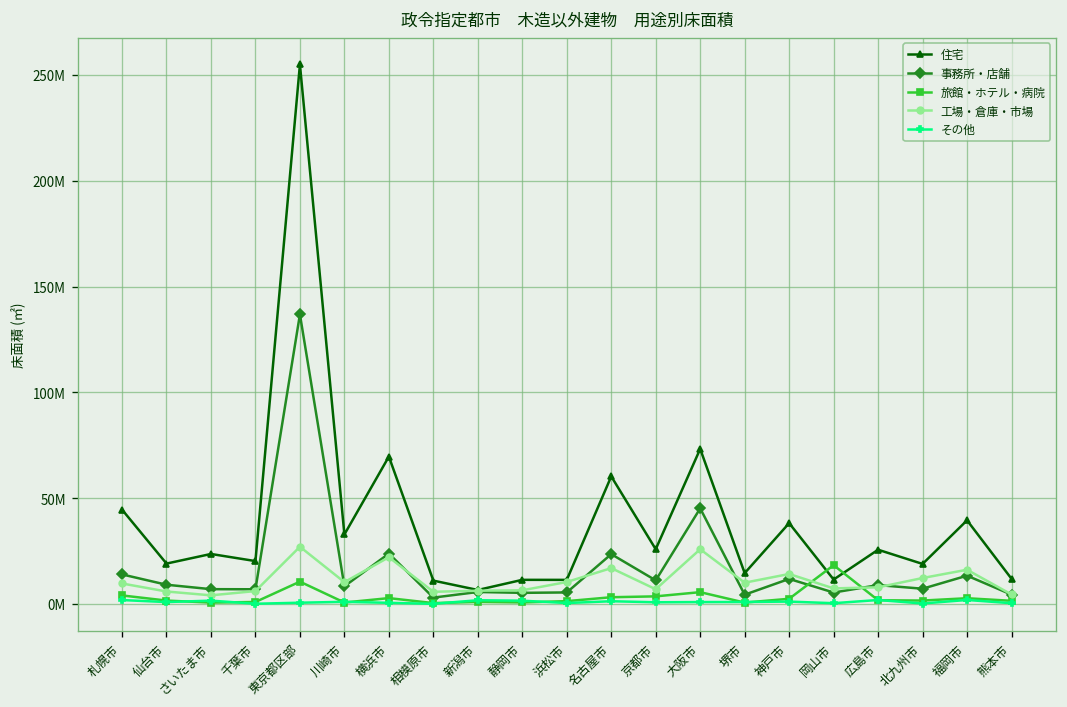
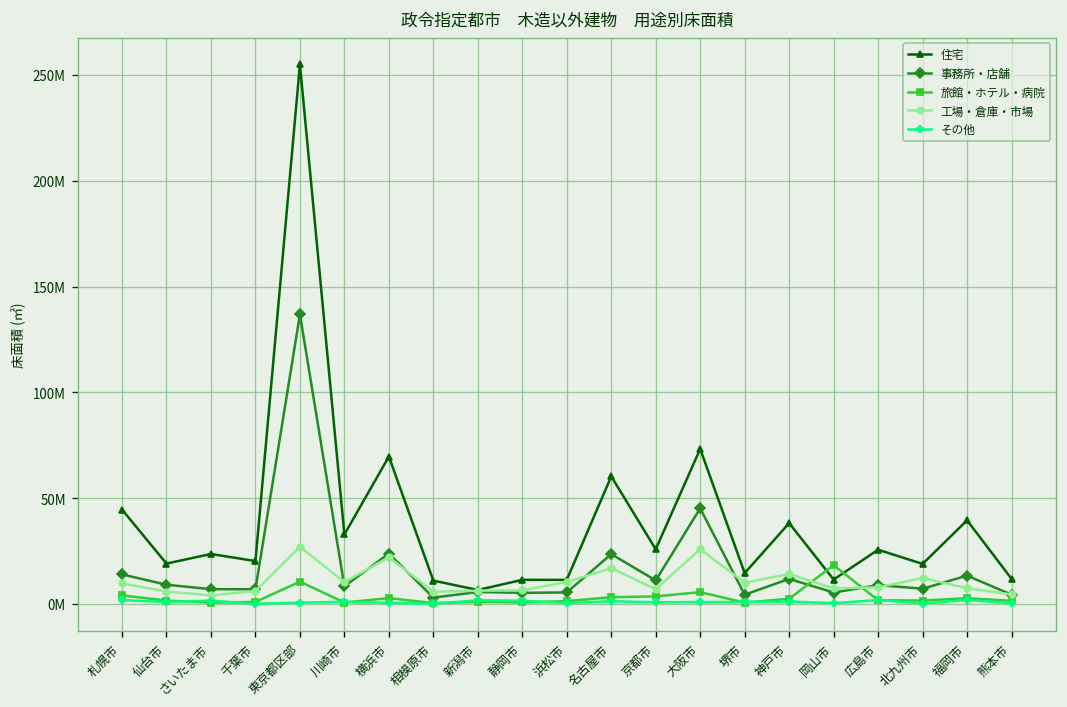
  {
    "住宅": {
      "札幌市": 45000000,
      "仙台市": 19000000,
      "さいたま市": 24000000,
      "千葉市": 20000000,
      "東京都区部": 255000000,
      "川崎市": 33000000,
      "横浜市": 70000000,
      "相模原市": 11000000,
      "静岡市": 11000000,
      "名古屋市": 60000000,
      "京都市": 26000000,
      "大阪市": 73000000,
      "堺市": 15000000,
      "神戸市": 38000000,
      "岡山市": 12000000,
      "広島市": 26000000,
      "北九州市": 19000000,
      "福岡市": 40000000,
      "熊本市": 12000000
    },
    "事務所・店舗": {
      "札幌市": 14000000,
      "仙台市": 9000000,
      "さいたま市": 7000000,
      "東京都区部": 137000000,
      "川崎市": 8000000,
      "横浜市": 24000000,
      "相模原市": 3000000,
      "浜松市": 5000000,
      "名古屋市": 24000000,
      "京都市": 11000000,
      "大阪市": 45000000,
      "堺市": 4000000,
      "神戸市": 12000000,
      "岡山市": 5000000,
      "北九州市": 7000000,
      "福岡市": 13000000
    },
    "旅館・ホテル・病院": {
      "札幌市": 4000000,
      "東京都区部": 11000000,
      "横浜市": 3000000,
      "名古屋市": 3000000,
      "京都市": 4000000,
      "大阪市": 6000000,
      "岡山市": 18000000
    },
    "工場・倉庫・市場": {
      "札幌市": 10000000,
      "仙台市": 6000000,
      "さいたま市": 4000000,
      "東京都区部": 27000000,
      "川崎市": 10000000,
      "横浜市": 22000000,
      "相模原市": 6000000,
      "名古屋市": 17000000,
      "京都市": 7000000,
      "大阪市": 26000000,
      "堺市": 10000000,
      "神戸市": 14000000,
      "岡山市": 7000000,
      "北九州市": 12000000,
-     "福岡市": 16000000
+     "福岡市": 7000000
    },
    "その他": {
      "札幌市": 2000000,
      "東京都区部": 1000000,
      "横浜市": 1000000,
      "名古屋市": 1000000,
      "京都市": 1000000,
      "大阪市": 1000000,
      "岡山市": 0
    }
  }
